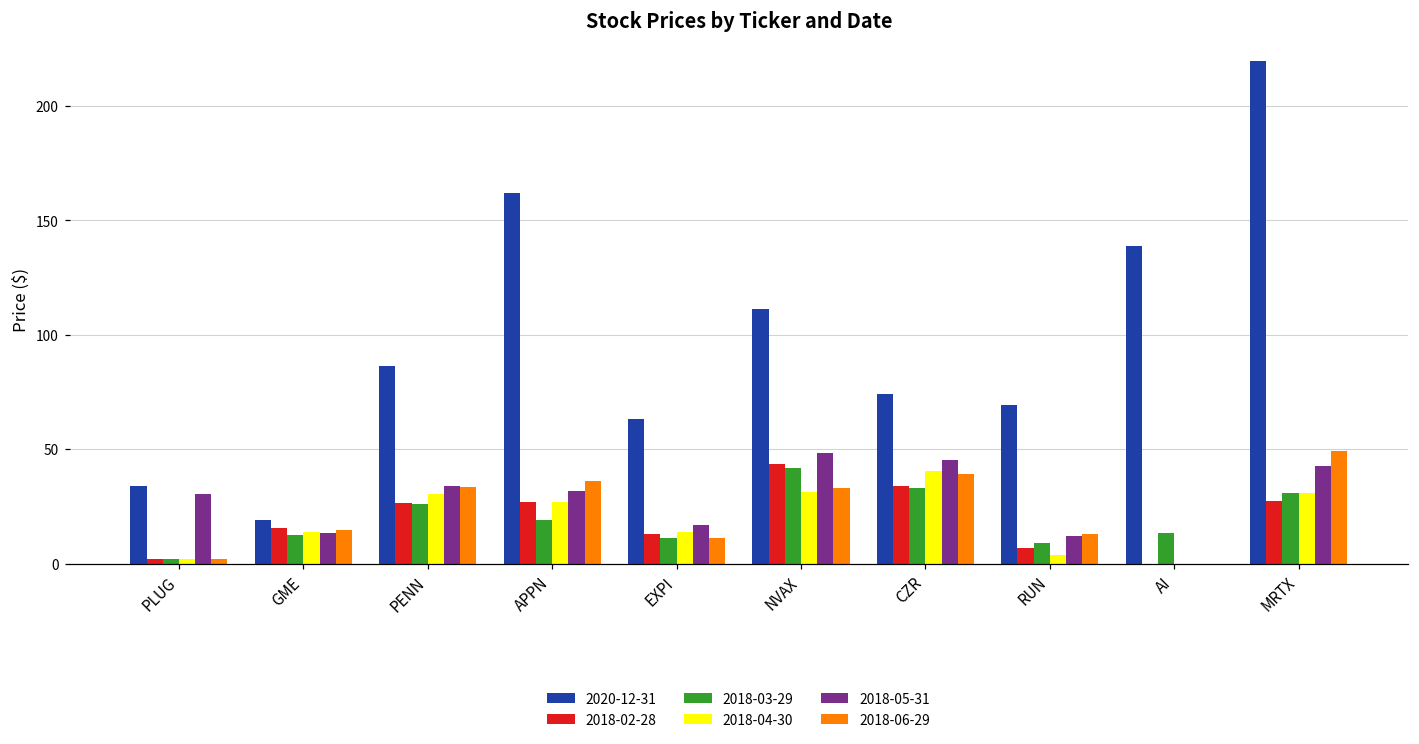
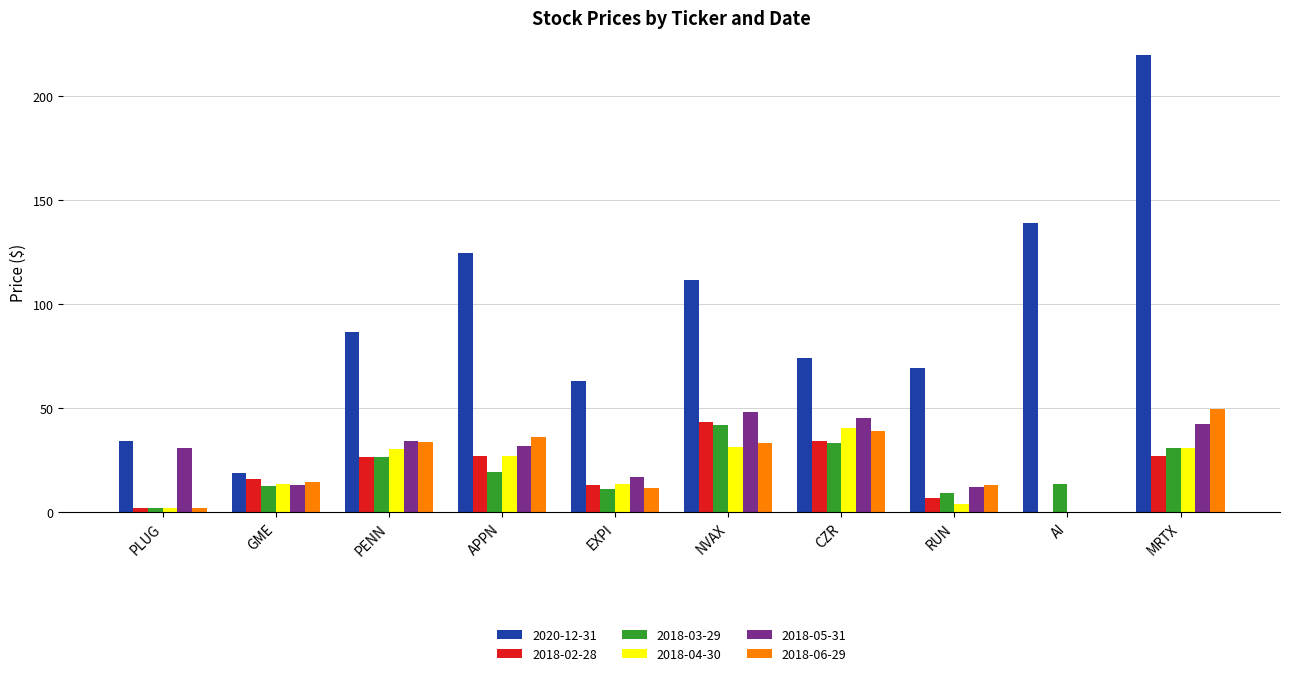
  {
    "2020-12-31": {
      "PLUG": 34,
      "GME": 19,
      "PENN": 86,
-     "APPN": 162,
+     "APPN": 125,
      "EXPI": 63,
      "NVAX": 112,
      "CZR": 74,
      "RUN": 69,
      "AI": 139,
      "MRTX": 220
    },
    "2018-02-28": {
      "PLUG": 2,
      "GME": 16,
      "PENN": 27,
      "APPN": 27,
      "EXPI": 13,
      "NVAX": 43,
      "CZR": 34,
      "RUN": 7,
      "AI": 0,
      "MRTX": 27
    },
    "2018-03-29": {
      "PLUG": 2,
      "GME": 13,
      "PENN": 26,
      "APPN": 19,
      "EXPI": 11,
      "NVAX": 42,
      "CZR": 33,
      "RUN": 9,
      "AI": 13,
      "MRTX": 31
    },
    "2018-04-30": {
      "PLUG": 2,
      "GME": 14,
      "PENN": 30,
      "APPN": 27,
      "EXPI": 14,
      "NVAX": 31,
      "CZR": 41,
      "RUN": 4,
      "AI": 0,
      "MRTX": 31
    },
    "2018-05-31": {
      "PLUG": 31,
      "GME": 13,
      "PENN": 34,
      "APPN": 32,
      "EXPI": 17,
      "NVAX": 48,
      "CZR": 45,
      "RUN": 12,
      "AI": 0,
      "MRTX": 43
    },
    "2018-06-29": {
      "PLUG": 2,
      "GME": 15,
      "PENN": 34,
      "APPN": 36,
      "EXPI": 11,
      "NVAX": 33,
      "CZR": 39,
      "RUN": 13,
      "AI": 0,
      "MRTX": 49
    }
  }
